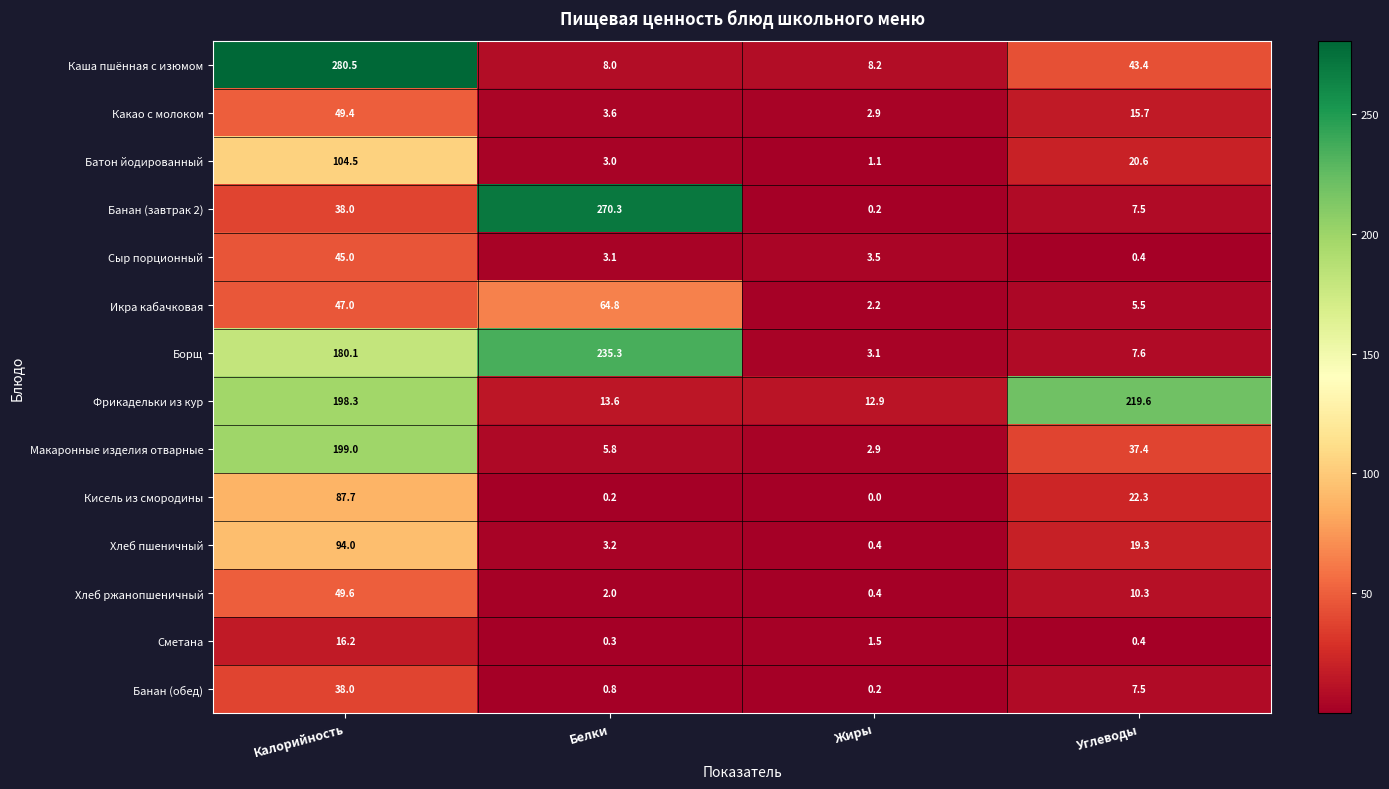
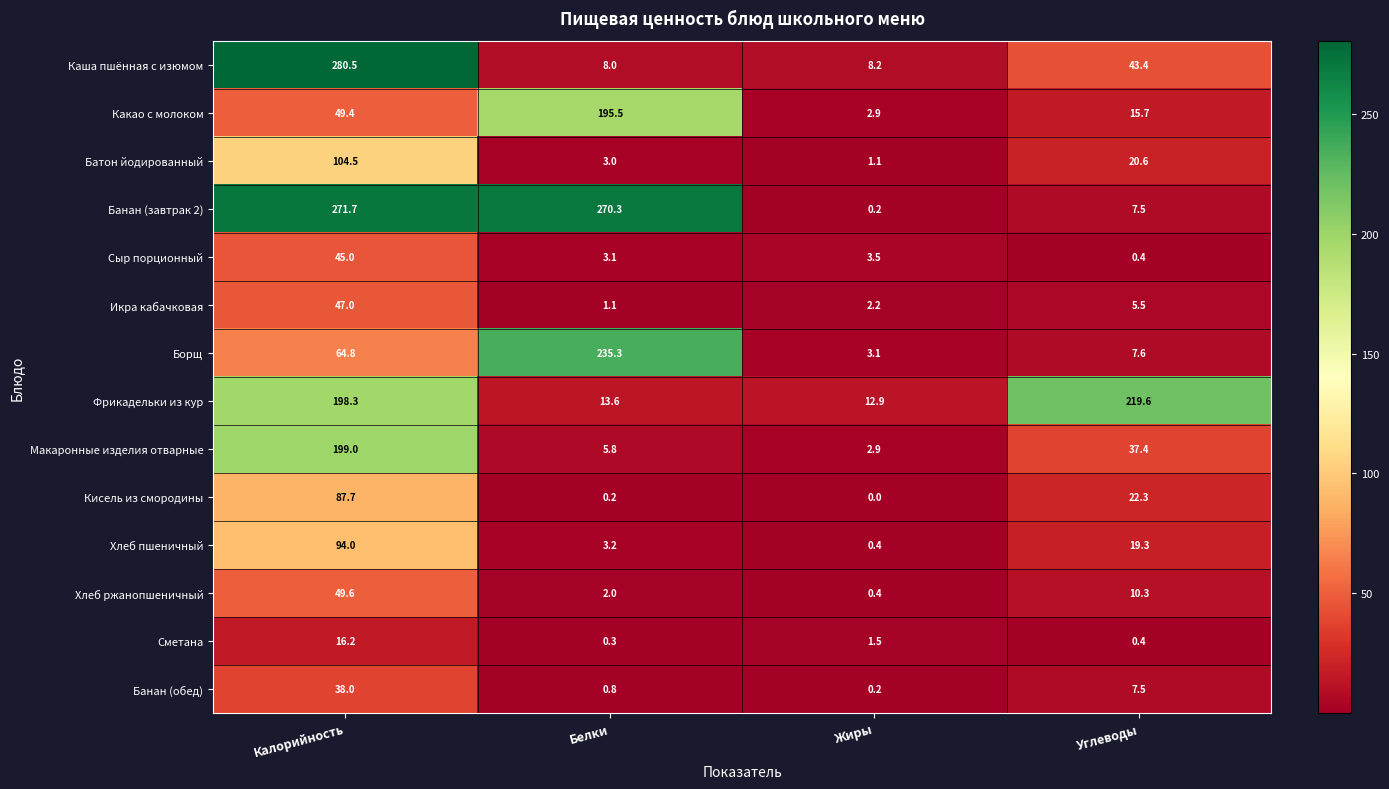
  {
    "Каша пшённая с изюмом": {
      "Калорийность": 280.5,
      "Белки": 8.0,
      "Жиры": 8.2,
      "Углеводы": 43.4
    },
    "Какао с молоком": {
      "Калорийность": 49.4,
-     "Белки": 3.6,
+     "Белки": 195.5,
      "Жиры": 2.9,
      "Углеводы": 15.7
    },
    "Батон йодированный": {
      "Калорийность": 104.5,
      "Белки": 3.0,
      "Жиры": 1.1,
      "Углеводы": 20.6
    },
    "Банан (завтрак 2)": {
-     "Калорийность": 38.0,
+     "Калорийность": 271.7,
      "Белки": 270.3,
      "Жиры": 0.2,
      "Углеводы": 7.5
    },
    "Сыр порционный": {
      "Калорийность": 45.0,
      "Белки": 3.1,
      "Жиры": 3.5,
      "Углеводы": 0.4
    },
    "Икра кабачковая": {
      "Калорийность": 47.0,
-     "Белки": 64.8,
+     "Белки": 1.1,
      "Жиры": 2.2,
      "Углеводы": 5.5
    },
    "Борщ": {
-     "Калорийность": 180.1,
+     "Калорийность": 64.8,
      "Белки": 235.3,
      "Жиры": 3.1,
      "Углеводы": 7.6
    },
    "Фрикадельки из кур": {
      "Калорийность": 198.3,
      "Белки": 13.6,
      "Жиры": 12.9,
      "Углеводы": 219.6
    },
    "Макаронные изделия отварные": {
      "Калорийность": 199.0,
      "Белки": 5.8,
      "Жиры": 2.9,
      "Углеводы": 37.4
    },
    "Кисель из смородины": {
      "Калорийность": 87.7,
      "Белки": 0.2,
      "Жиры": 0.0,
      "Углеводы": 22.3
    },
    "Хлеб пшеничный": {
      "Калорийность": 94.0,
      "Белки": 3.2,
      "Жиры": 0.4,
      "Углеводы": 19.3
    },
    "Хлеб ржанопшеничный": {
      "Калорийность": 49.6,
      "Белки": 2.0,
      "Жиры": 0.4,
      "Углеводы": 10.3
    },
    "Сметана": {
      "Калорийность": 16.2,
      "Белки": 0.3,
      "Жиры": 1.5,
      "Углеводы": 0.4
    },
    "Банан (обед)": {
      "Калорийность": 38.0,
      "Белки": 0.8,
      "Жиры": 0.2,
      "Углеводы": 7.5
    }
  }
